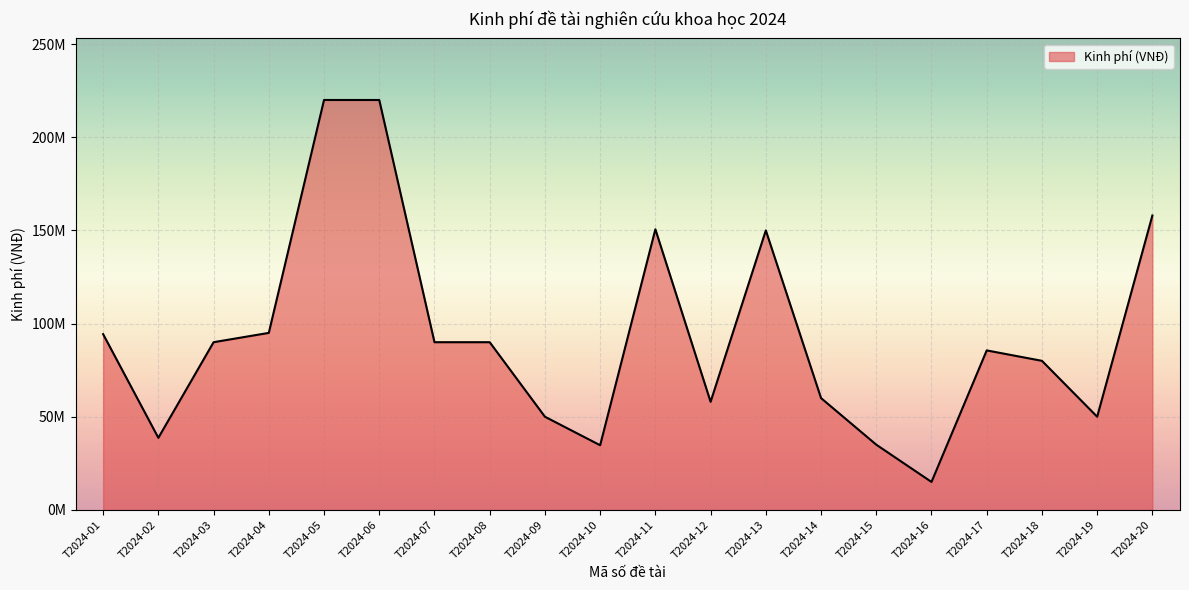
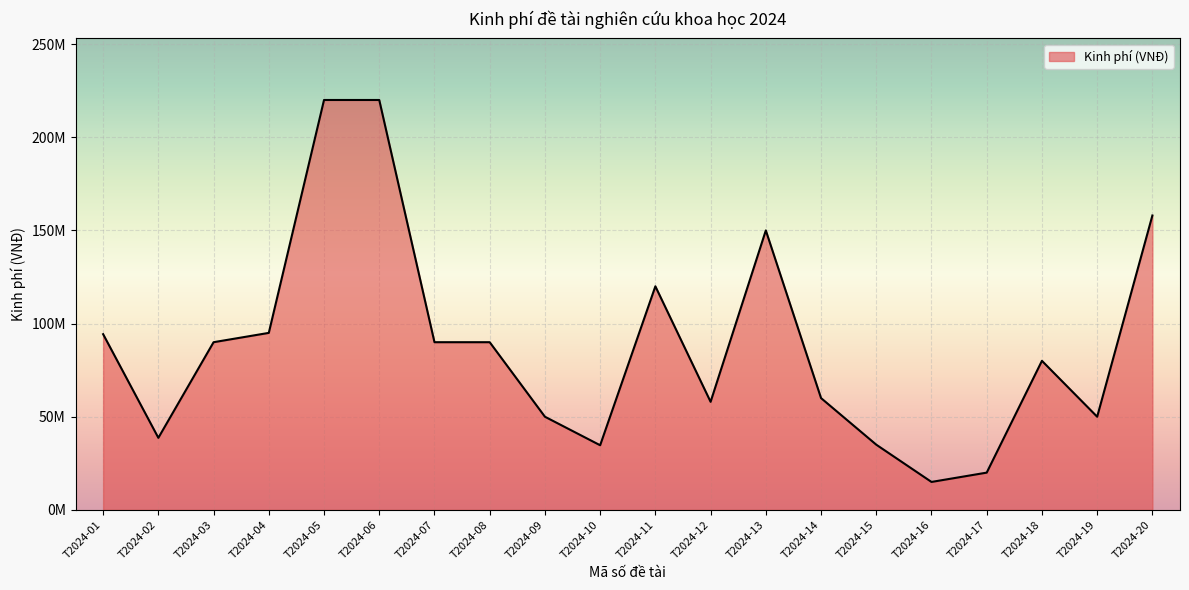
  {
    "T2024-01": 94000000,
    "T2024-02": 39000000,
    "T2024-03": 90000000,
    "T2024-04": 95000000,
    "T2024-05": 220000000,
    "T2024-06": 220000000,
    "T2024-07": 90000000,
    "T2024-08": 90000000,
    "T2024-09": 50000000,
    "T2024-10": 35000000,
-   "T2024-11": 151000000,
+   "T2024-11": 120000000,
    "T2024-12": 58000000,
    "T2024-13": 150000000,
    "T2024-14": 60000000,
    "T2024-15": 35000000,
    "T2024-16": 15000000,
-   "T2024-17": 86000000,
+   "T2024-17": 20000000,
    "T2024-18": 80000000,
    "T2024-19": 50000000,
    "T2024-20": 158000000
  }
